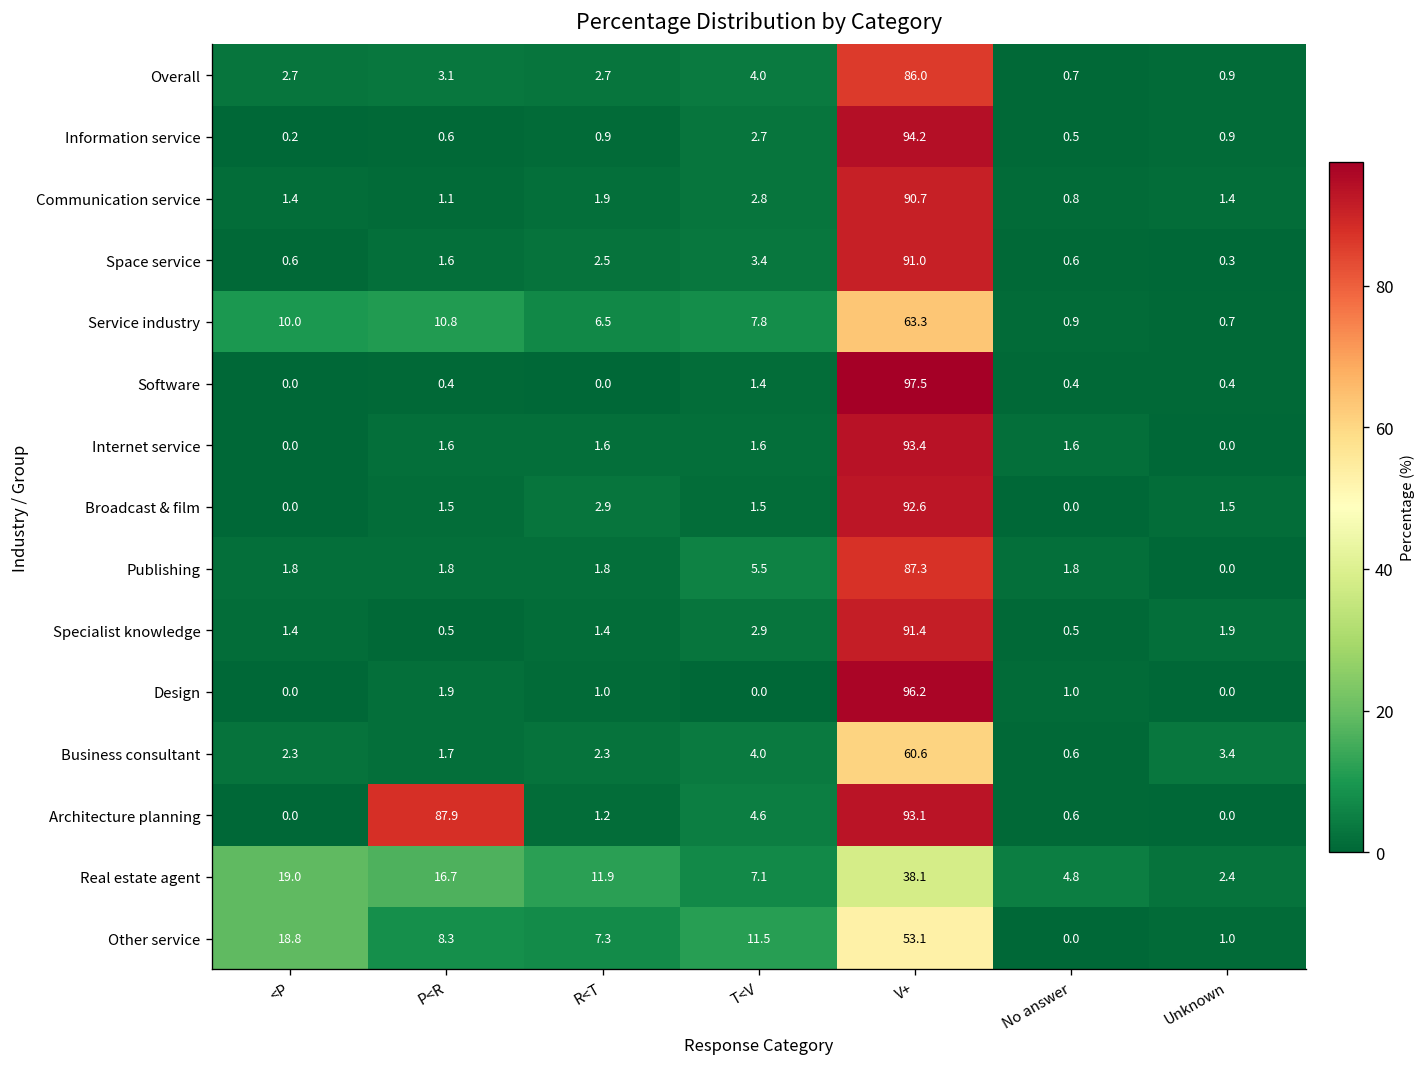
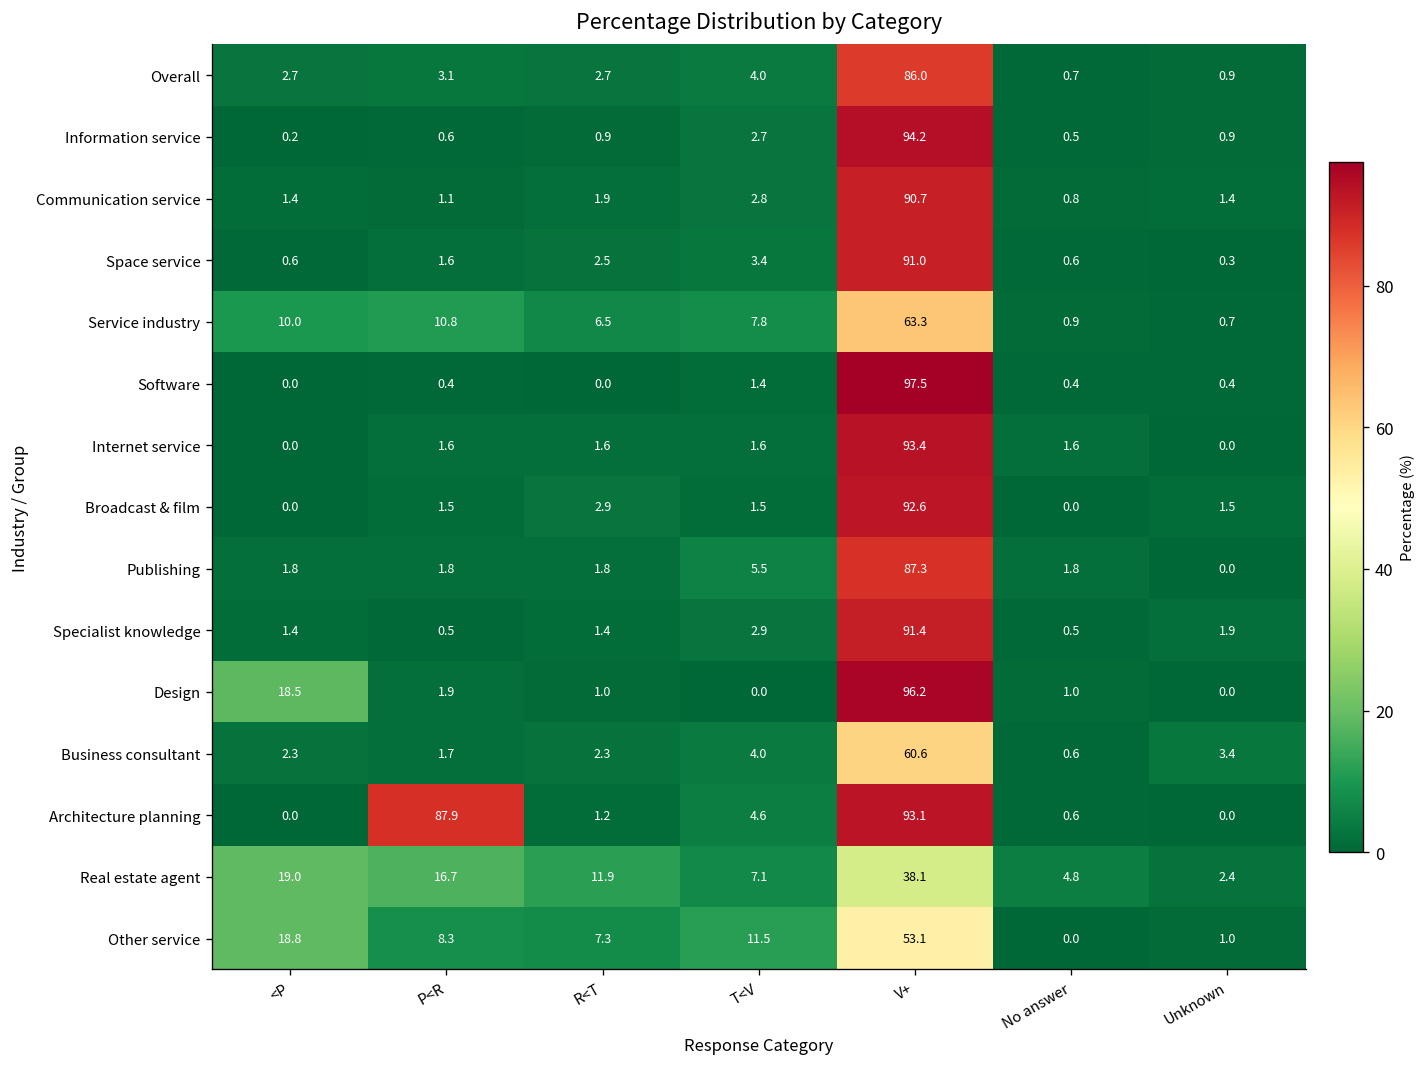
  {
    "Overall": {
      "<P": 2.7,
      "P<R": 3.1,
      "R<T": 2.7,
      "T<V": 4.0,
      "V+": 86.0,
      "No answer": 0.7,
      "Unknown": 0.9
    },
    "Information service": {
      "<P": 0.2,
      "P<R": 0.6,
      "R<T": 0.9,
      "T<V": 2.7,
      "V+": 94.2,
      "No answer": 0.5,
      "Unknown": 0.9
    },
    "Communication service": {
      "<P": 1.4,
      "P<R": 1.1,
      "R<T": 1.9,
      "T<V": 2.8,
      "V+": 90.7,
      "No answer": 0.8,
      "Unknown": 1.4
    },
    "Space service": {
      "<P": 0.6,
      "P<R": 1.6,
      "R<T": 2.5,
      "T<V": 3.4,
      "V+": 91.0,
      "No answer": 0.6,
      "Unknown": 0.3
    },
    "Service industry": {
      "<P": 10.0,
      "P<R": 10.8,
      "R<T": 6.5,
      "T<V": 7.8,
      "V+": 63.3,
      "No answer": 0.9,
      "Unknown": 0.7
    },
    "Software": {
      "<P": 0.0,
      "P<R": 0.4,
      "R<T": 0.0,
      "T<V": 1.4,
      "V+": 97.5,
      "No answer": 0.4,
      "Unknown": 0.4
    },
    "Internet service": {
      "<P": 0.0,
      "P<R": 1.6,
      "R<T": 1.6,
      "T<V": 1.6,
      "V+": 93.4,
      "No answer": 1.6,
      "Unknown": 0.0
    },
    "Broadcast & film": {
      "<P": 0.0,
      "P<R": 1.5,
      "R<T": 2.9,
      "T<V": 1.5,
      "V+": 92.6,
      "No answer": 0.0,
      "Unknown": 1.5
    },
    "Publishing": {
      "<P": 1.8,
      "P<R": 1.8,
      "R<T": 1.8,
      "T<V": 5.5,
      "V+": 87.3,
      "No answer": 1.8,
      "Unknown": 0.0
    },
    "Specialist knowledge": {
      "<P": 1.4,
      "P<R": 0.5,
      "R<T": 1.4,
      "T<V": 2.9,
      "V+": 91.4,
      "No answer": 0.5,
      "Unknown": 1.9
    },
    "Design": {
-     "<P": 0.0,
+     "<P": 18.5,
      "P<R": 1.9,
      "R<T": 1.0,
      "T<V": 0.0,
      "V+": 96.2,
      "No answer": 1.0,
      "Unknown": 0.0
    },
    "Business consultant": {
      "<P": 2.3,
      "P<R": 1.7,
      "R<T": 2.3,
      "T<V": 4.0,
      "V+": 60.6,
      "No answer": 0.6,
      "Unknown": 3.4
    },
    "Architecture planning": {
      "<P": 0.0,
      "P<R": 87.9,
      "R<T": 1.2,
      "T<V": 4.6,
      "V+": 93.1,
      "No answer": 0.6,
      "Unknown": 0.0
    },
    "Real estate agent": {
      "<P": 19.0,
      "P<R": 16.7,
      "R<T": 11.9,
      "T<V": 7.1,
      "V+": 38.1,
      "No answer": 4.8,
      "Unknown": 2.4
    },
    "Other service": {
      "<P": 18.8,
      "P<R": 8.3,
      "R<T": 7.3,
      "T<V": 11.5,
      "V+": 53.1,
      "No answer": 0.0,
      "Unknown": 1.0
    }
  }
